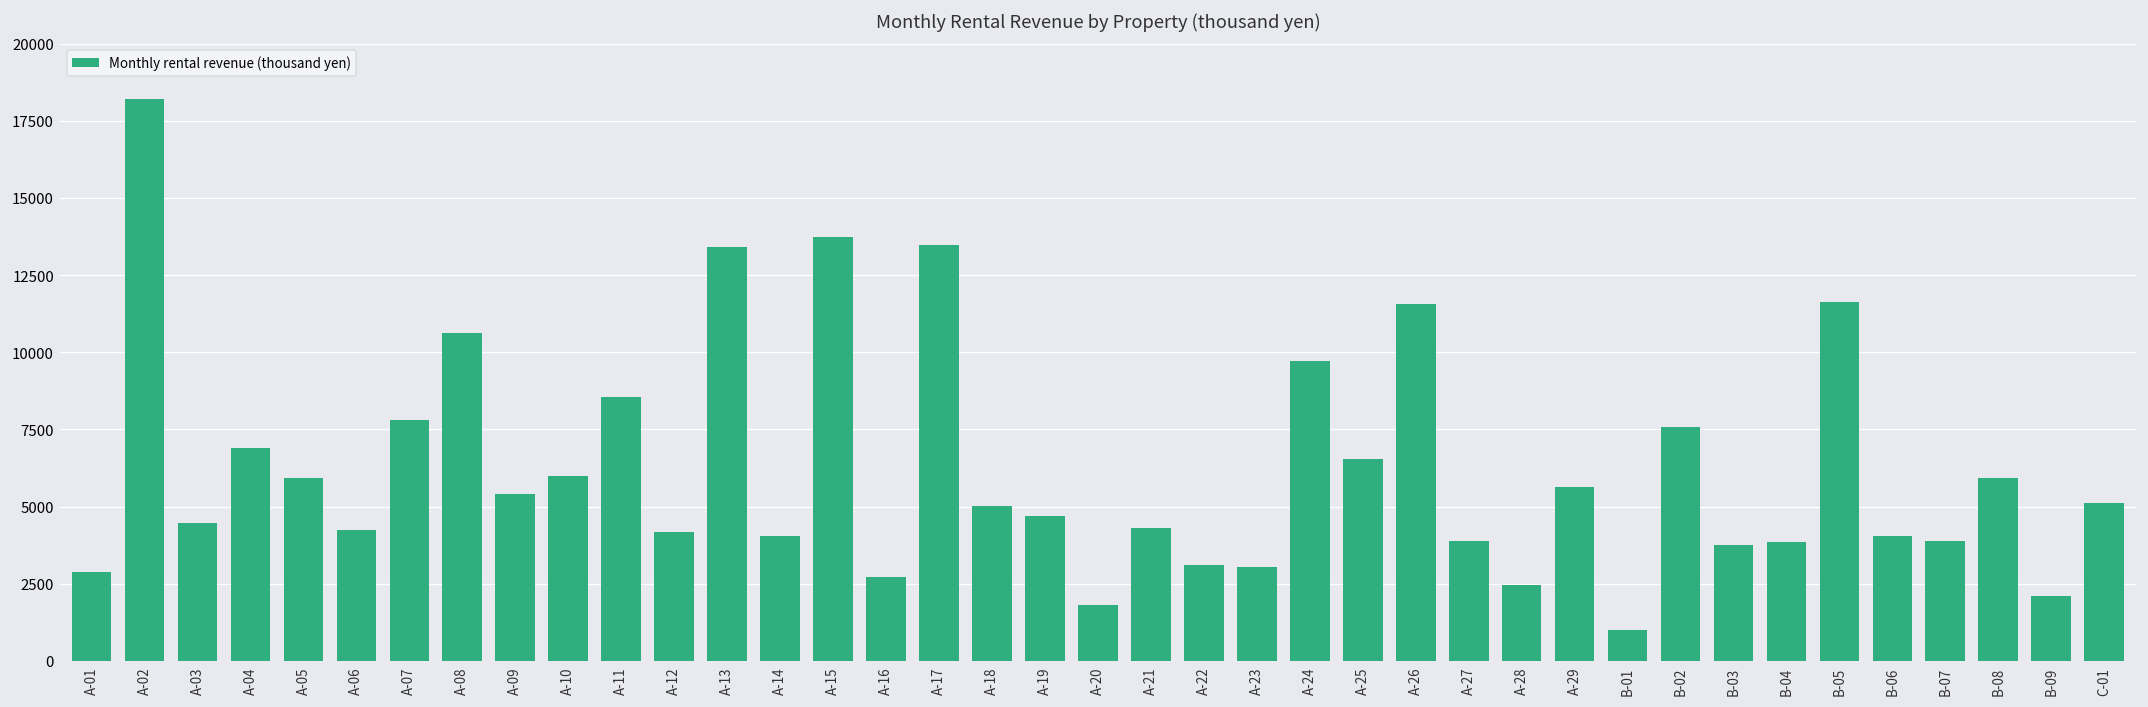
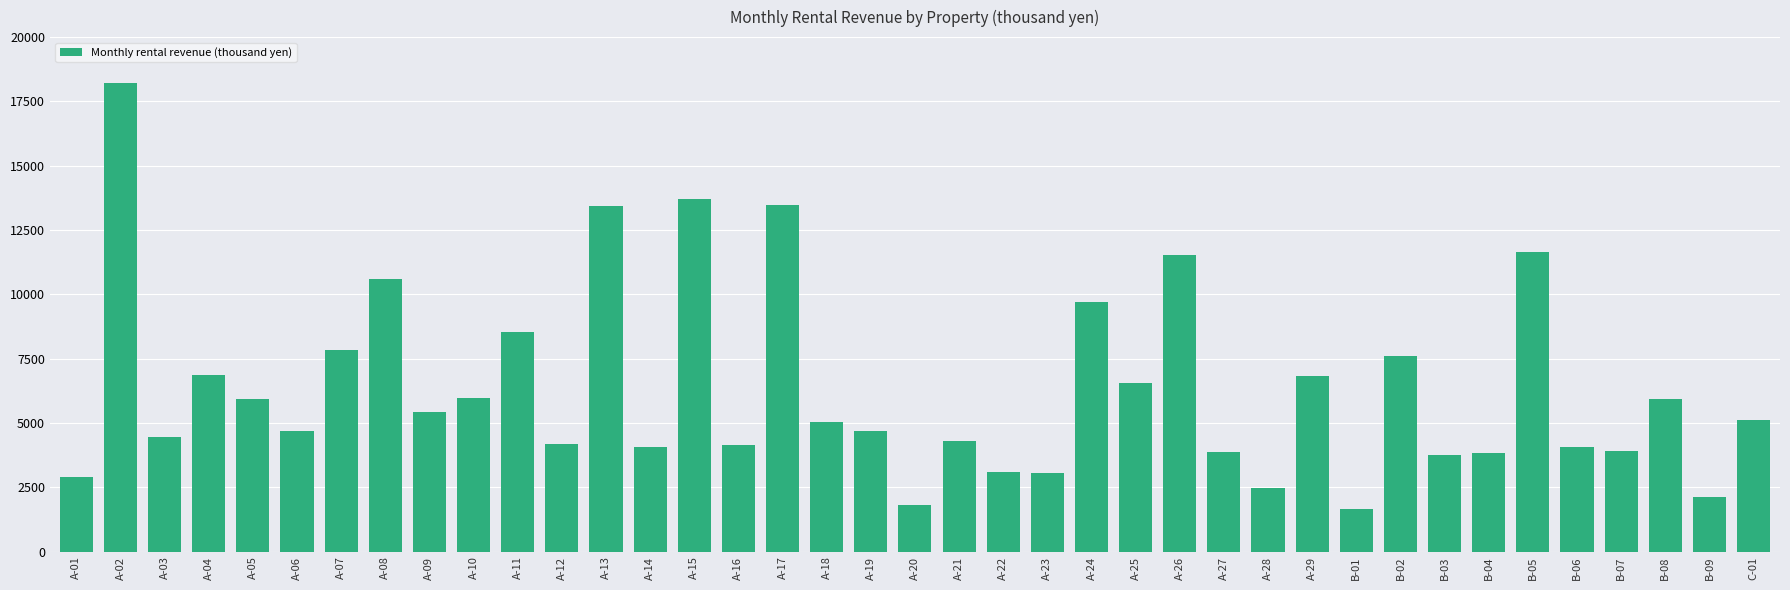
  {
    "A-01": 2900,
    "A-02": 18200,
    "A-03": 4500,
    "A-04": 6900,
    "A-05": 5900,
-   "A-06": 4200,
+   "A-06": 4700,
    "A-07": 7800,
    "A-08": 10600,
    "A-09": 5400,
    "A-10": 6000,
    "A-11": 8600,
    "A-12": 4200,
    "A-13": 13400,
    "A-14": 4100,
    "A-15": 13700,
-   "A-16": 2700,
+   "A-16": 4100,
    "A-17": 13500,
    "A-18": 5000,
    "A-19": 4700,
    "A-20": 1800,
    "A-21": 4300,
    "A-22": 3100,
    "A-23": 3100,
    "A-24": 9700,
    "A-25": 6500,
    "A-26": 11500,
    "A-27": 3900,
    "A-28": 2500,
-   "A-29": 5600,
-   "B-01": 1000,
+   "A-29": 6800,
+   "B-01": 1600,
    "B-02": 7600,
    "B-03": 3800,
    "B-04": 3800,
    "B-05": 11600,
    "B-06": 4100,
    "B-07": 3900,
    "B-08": 5900,
    "B-09": 2100,
    "C-01": 5100
  }
